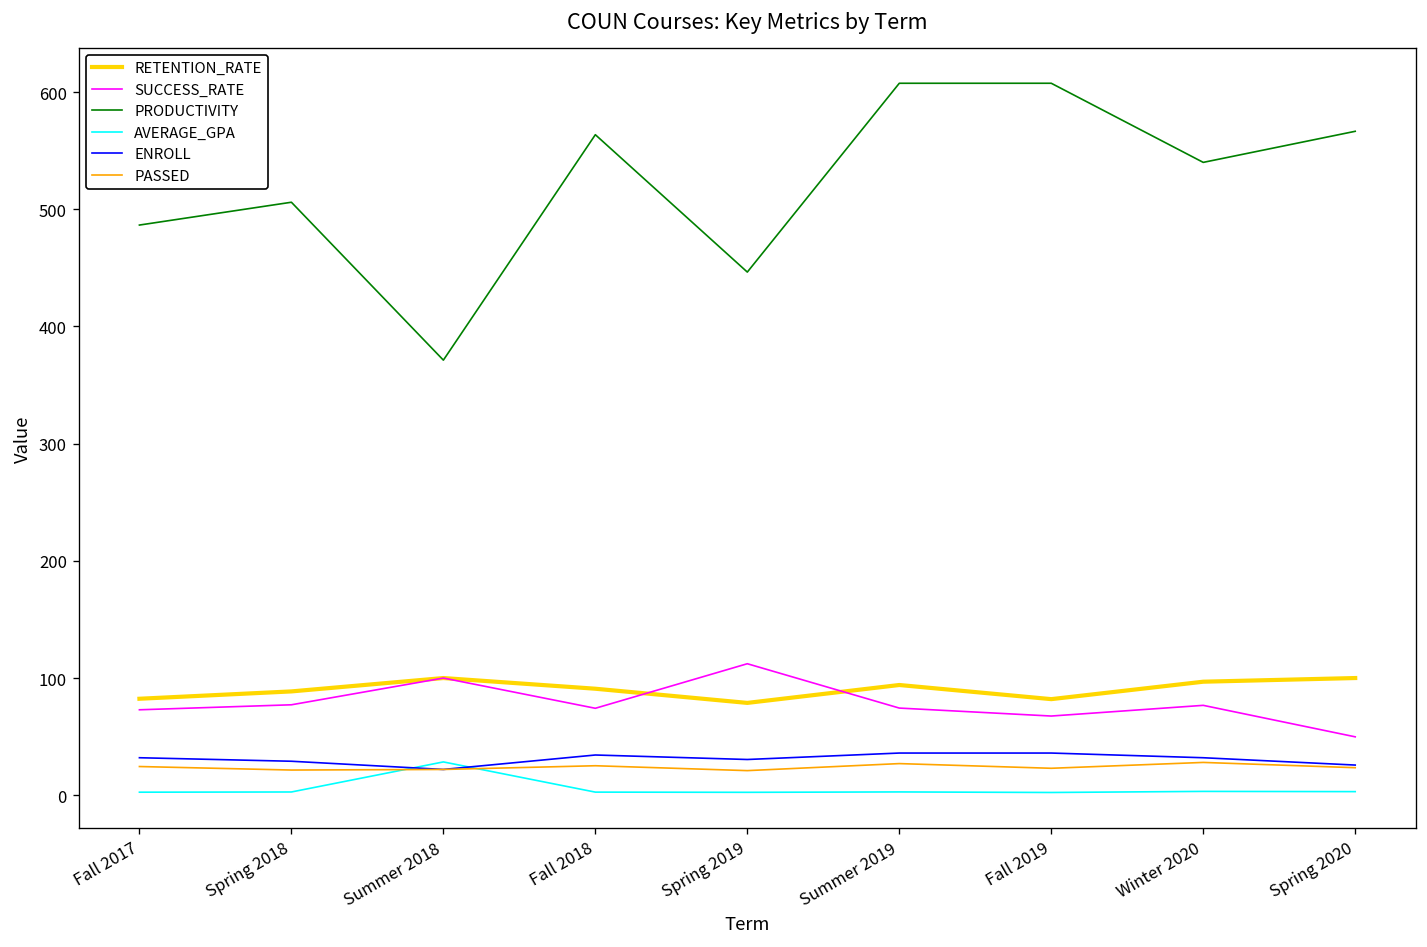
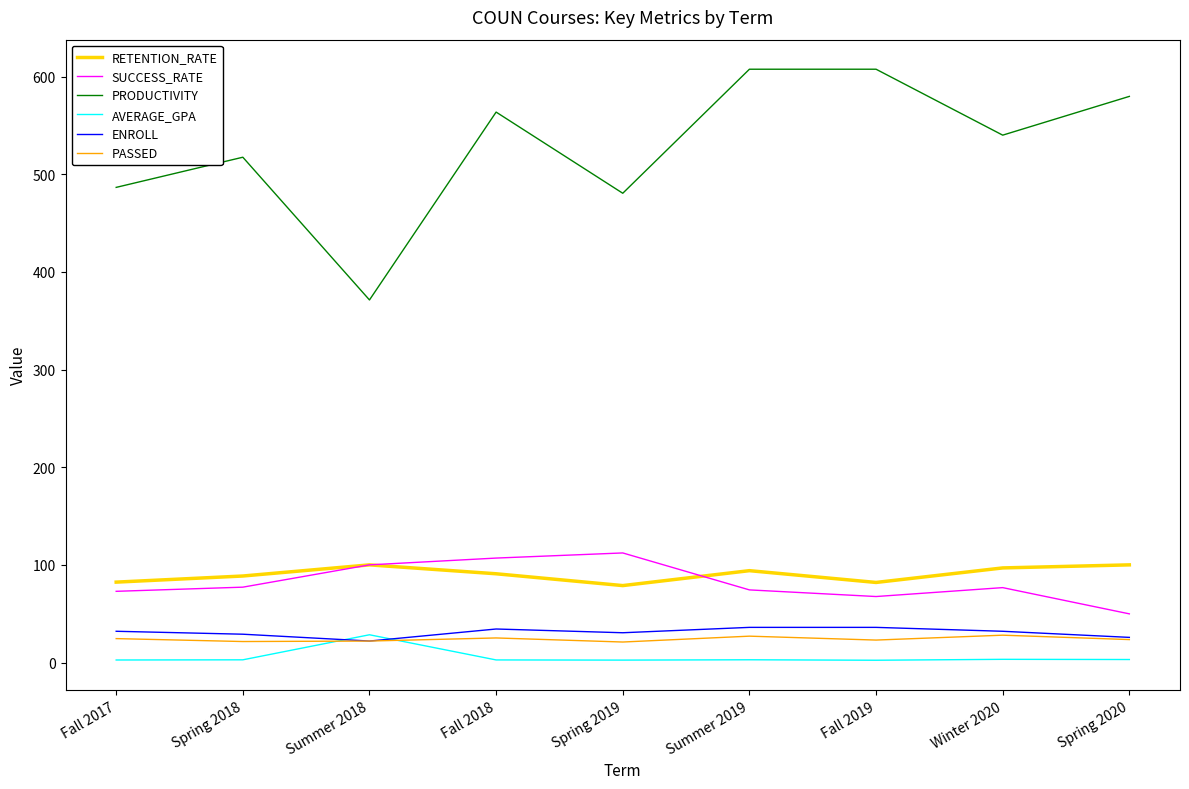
  {
    "SUCCESS_RATE": {
      "Fall 2017": 70,
      "Spring 2018": 80,
-     "Fall 2018": 70,
+     "Fall 2018": 110,
      "Spring 2019": 110,
      "Summer 2019": 70,
      "Fall 2019": 70,
      "Winter 2020": 80,
      "Spring 2020": 50
    },
    "PRODUCTIVITY": {
      "Fall 2017": 490,
-     "Spring 2018": 510,
+     "Spring 2018": 520,
      "Summer 2018": 370,
      "Fall 2018": 560,
-     "Spring 2019": 450,
+     "Spring 2019": 480,
      "Summer 2019": 610,
      "Fall 2019": 610,
      "Winter 2020": 540,
-     "Spring 2020": 570
+     "Spring 2020": 580
    },
    "AVERAGE_GPA": {
      "Fall 2017": 0,
      "Spring 2018": 0,
      "Summer 2018": 30,
      "Fall 2018": 0,
      "Spring 2019": 0,
      "Summer 2019": 0,
      "Fall 2019": 0,
      "Winter 2020": 0,
      "Spring 2020": 0
    },
    "ENROLL": {
      "Fall 2017": 30,
      "Spring 2018": 30,
      "Fall 2018": 30,
      "Spring 2019": 30,
      "Summer 2019": 40,
      "Fall 2019": 40,
      "Winter 2020": 30
    }
  }
